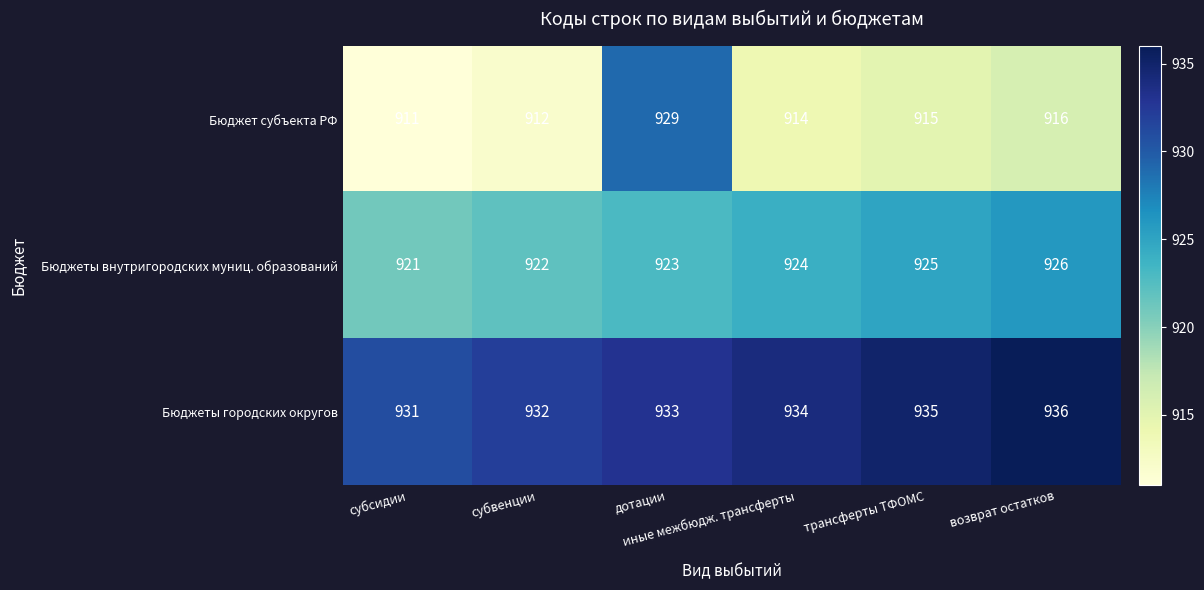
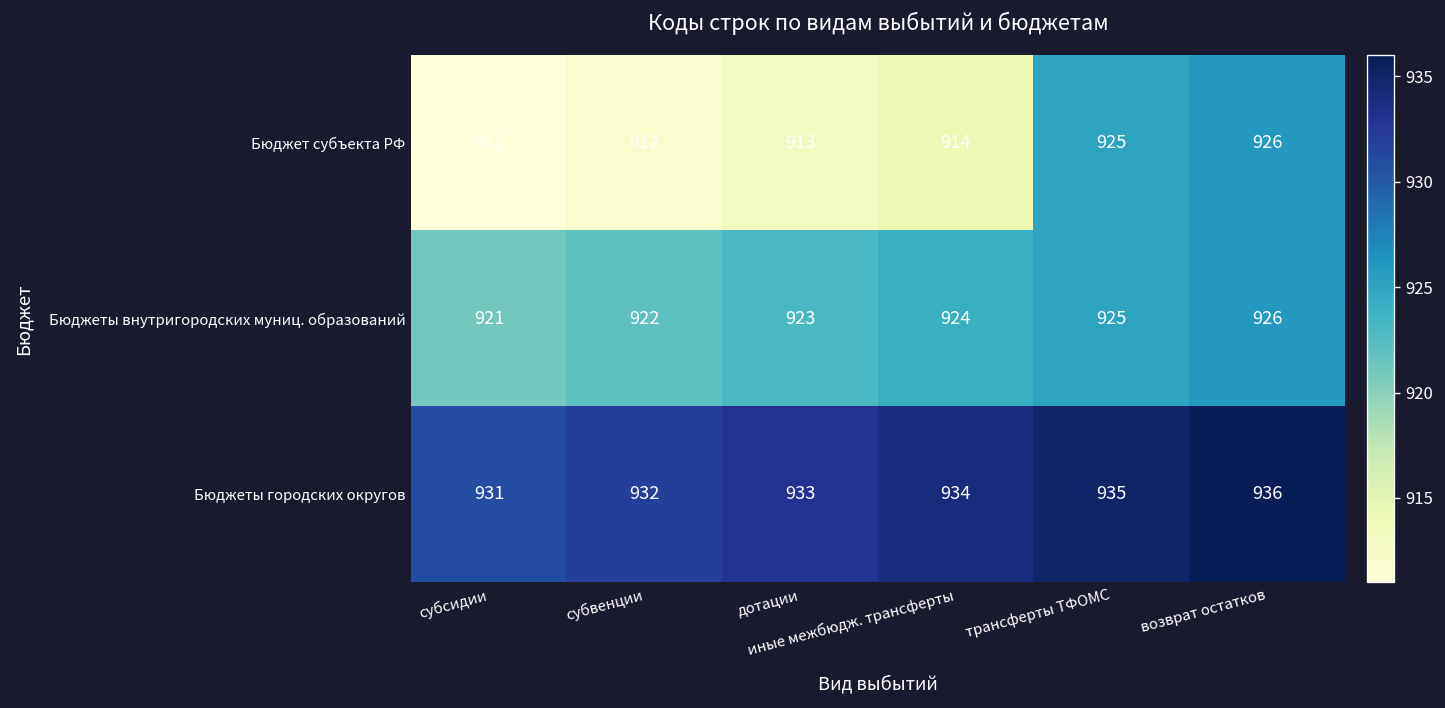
  {
    "Бюджет субъекта РФ": {
      "субвенции": 912,
-     "дотации": 929,
+     "дотации": 913,
      "иные межбюдж. трансферты": 914,
-     "трансферты ТФОМС": 915,
-     "возврат остатков": 916
+     "трансферты ТФОМС": 925,
+     "возврат остатков": 926
    },
    "Бюджеты внутригородских муниц. образований": {
      "субсидии": 921,
      "субвенции": 922,
      "дотации": 923,
      "иные межбюдж. трансферты": 924,
      "трансферты ТФОМС": 925,
      "возврат остатков": 926
    },
    "Бюджеты городских округов": {
      "субсидии": 931,
      "субвенции": 932,
      "дотации": 933,
      "иные межбюдж. трансферты": 934,
      "трансферты ТФОМС": 935,
      "возврат остатков": 936
    }
  }
